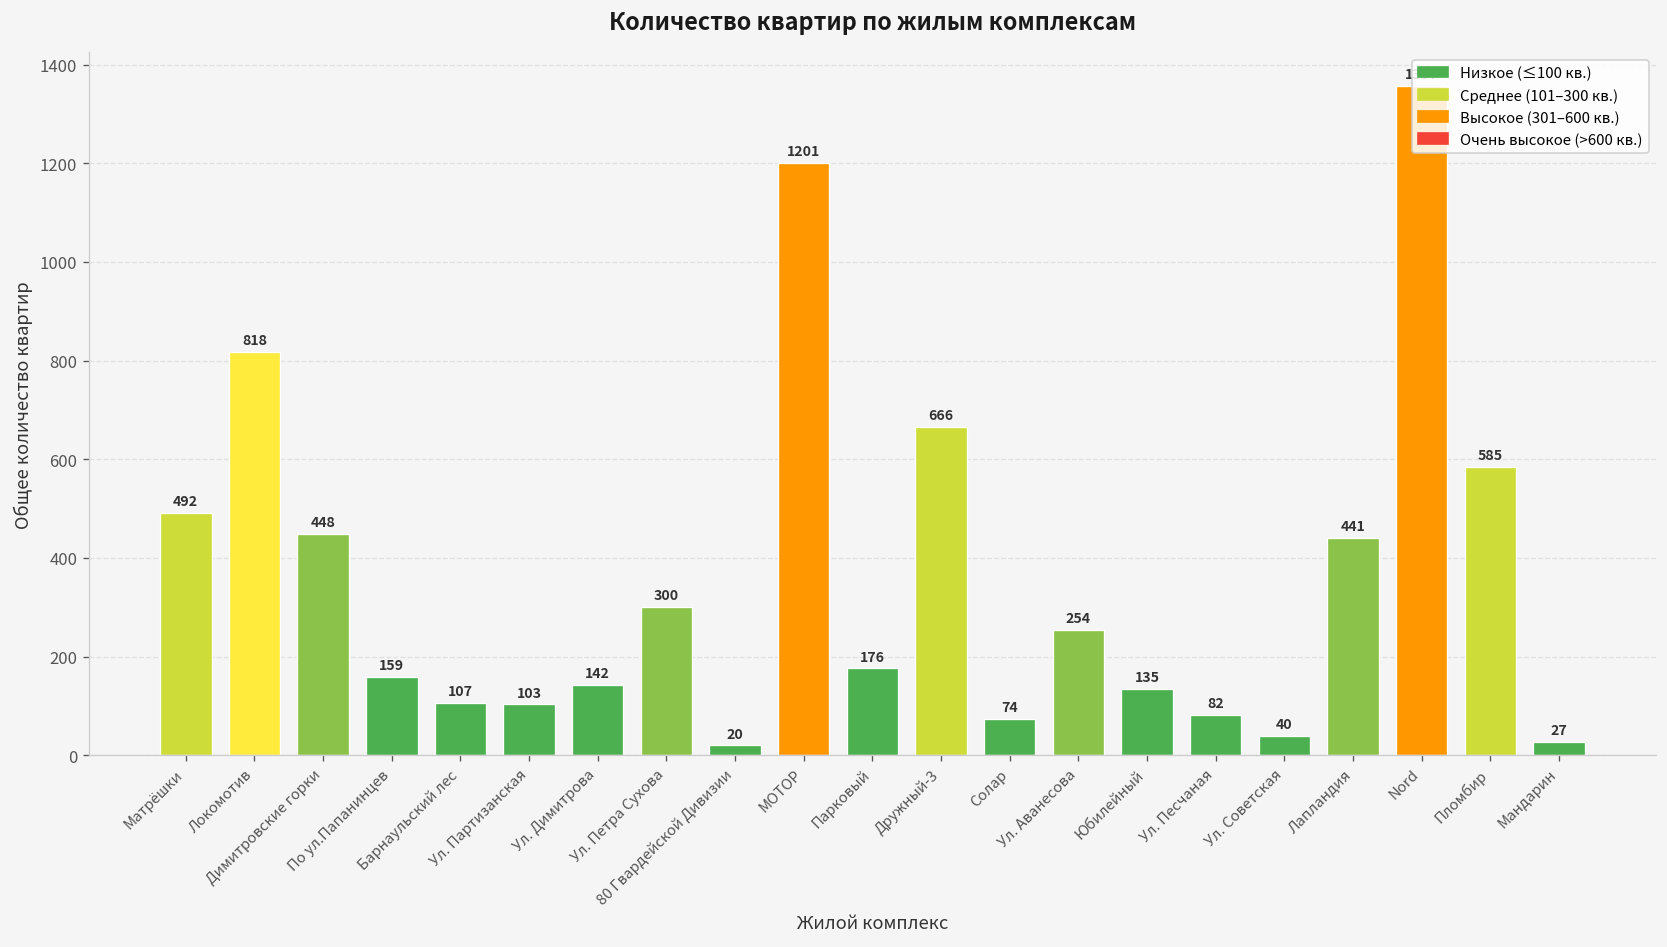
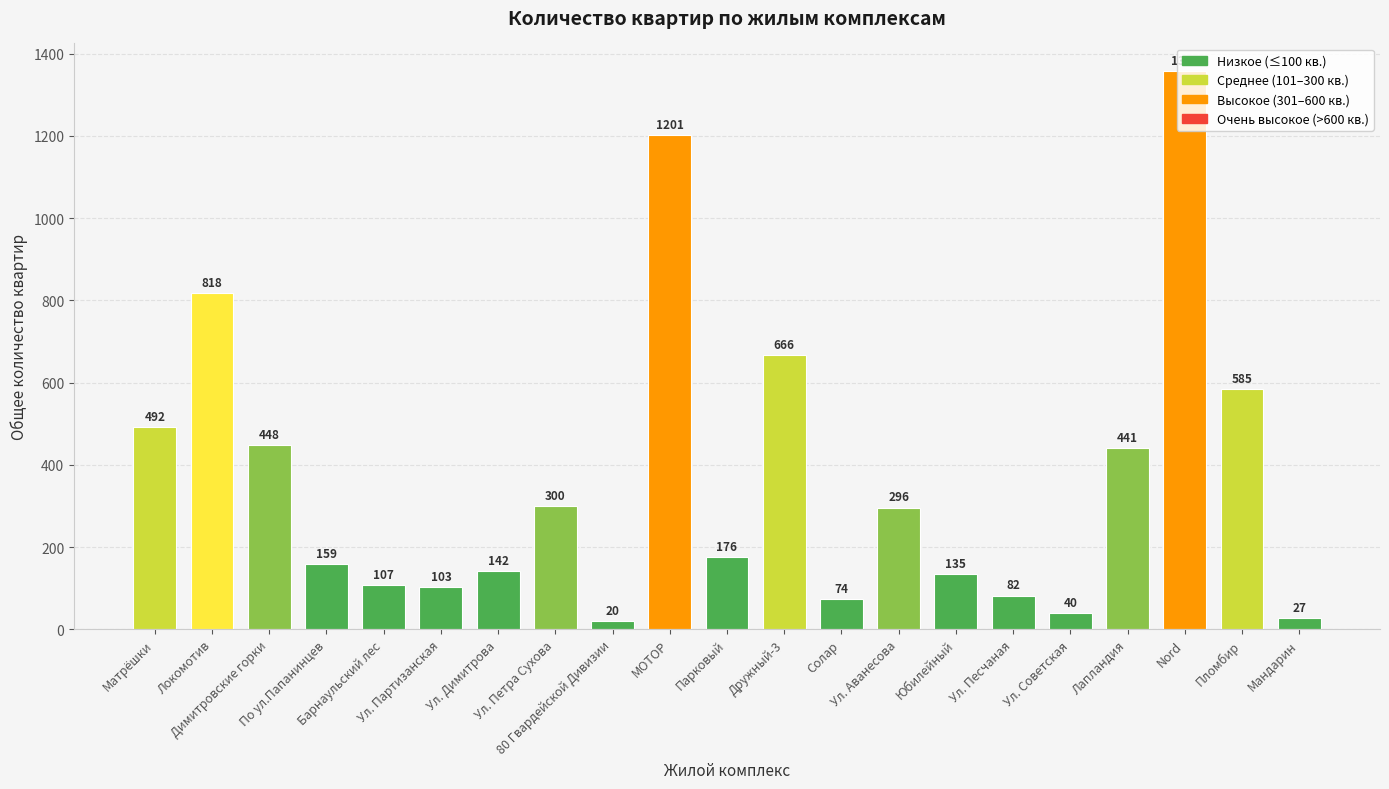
  {
    "Матрёшки": 492,
    "Локомотив": 818,
    "Димитровские горки": 448,
    "По ул.Папанинцев": 159,
    "Барнаульский лес": 107,
    "Ул. Партизанская": 103,
    "Ул. Димитрова": 142,
    "Ул. Петра Сухова": 300,
    "80 Гвардейской Дивизии": 20,
    "МОТОР": 1201,
    "Парковый": 176,
    "Дружный-3": 666,
    "Солар": 74,
-   "Ул. Аванесова": 254,
+   "Ул. Аванесова": 296,
    "Юбилейный": 135,
    "Ул. Песчаная": 82,
    "Ул. Советская": 40,
    "Лапландия": 441,
    "Пломбир": 585,
    "Мандарин": 27
  }
